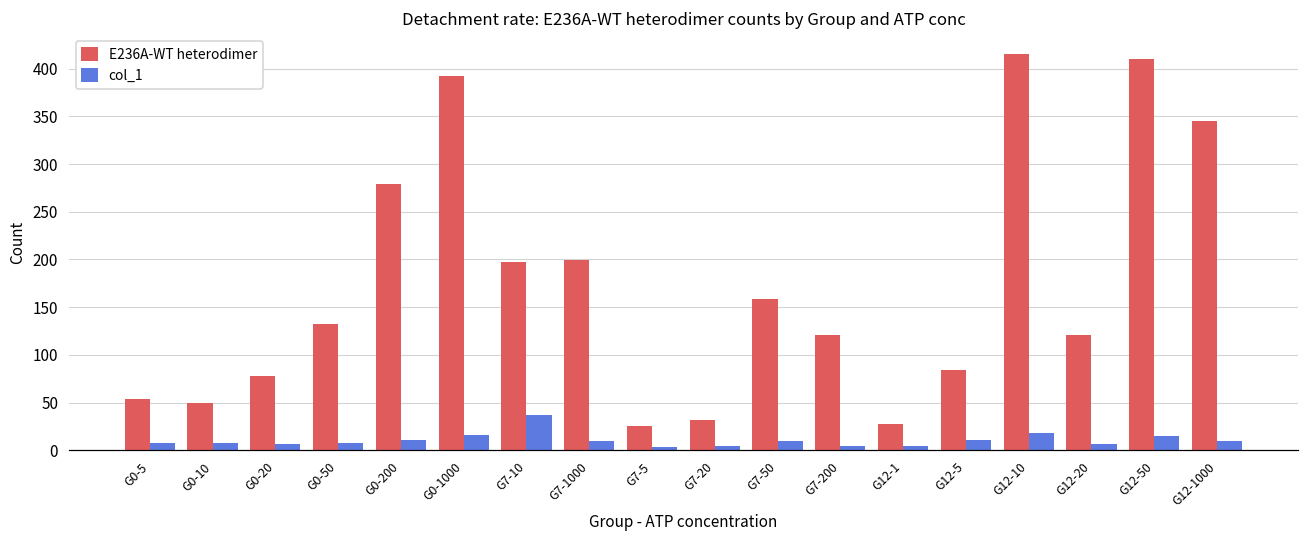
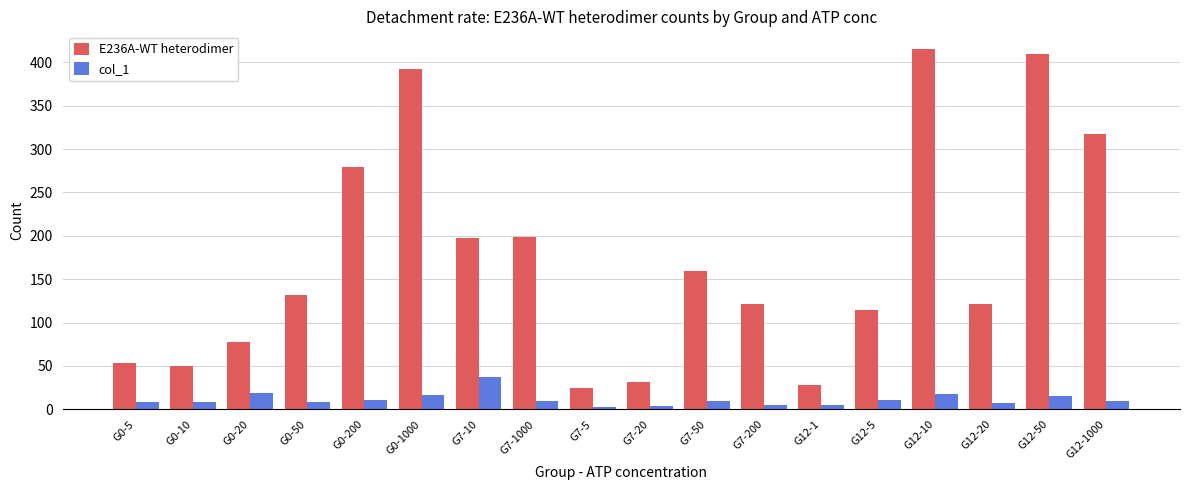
  {
    "E236A-WT heterodimer": {
      "G0-5": 50,
      "G0-10": 50,
      "G0-20": 80,
      "G0-50": 130,
      "G0-200": 280,
      "G0-1000": 390,
      "G7-10": 200,
      "G7-1000": 200,
      "G7-5": 30,
      "G7-20": 30,
      "G7-50": 160,
      "G7-200": 120,
      "G12-1": 30,
-     "G12-5": 80,
+     "G12-5": 110,
      "G12-10": 420,
      "G12-20": 120,
      "G12-50": 410,
-     "G12-1000": 350
+     "G12-1000": 320
    },
    "col_1": {
      "G0-5": 10,
      "G0-10": 10,
-     "G0-20": 10,
+     "G0-20": 20,
      "G0-50": 10,
      "G0-200": 10,
      "G0-1000": 20,
      "G7-10": 40,
      "G7-1000": 10,
      "G7-5": 0,
      "G7-20": 0,
      "G7-50": 10,
      "G7-200": 10,
      "G12-1": 10,
      "G12-5": 10,
      "G12-10": 20,
      "G12-20": 10,
      "G12-50": 20,
      "G12-1000": 10
    }
  }
